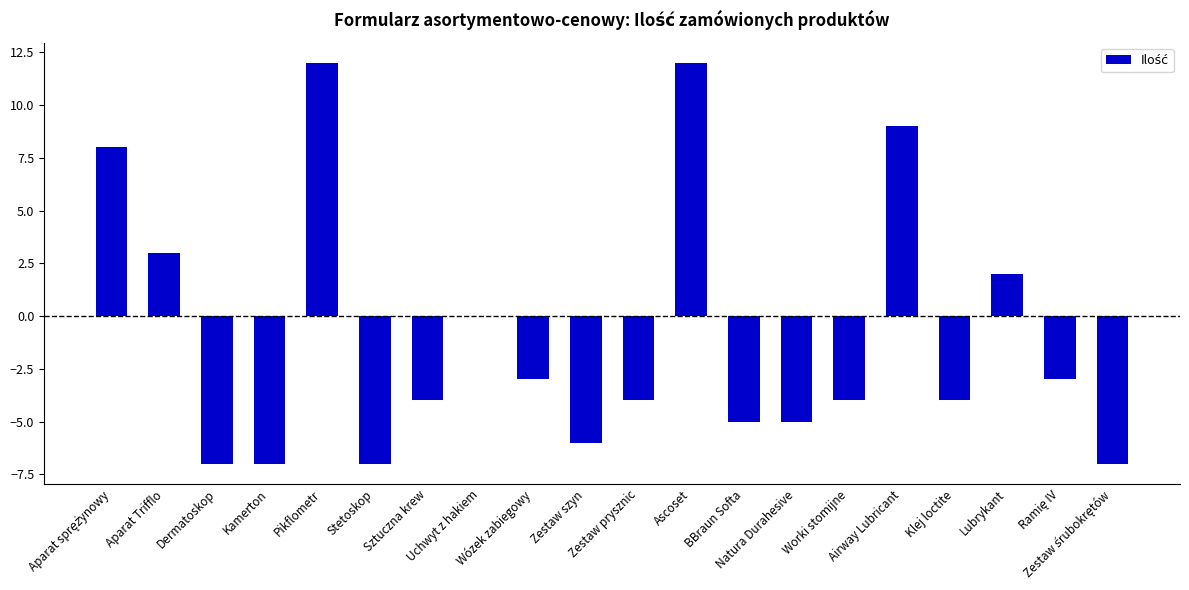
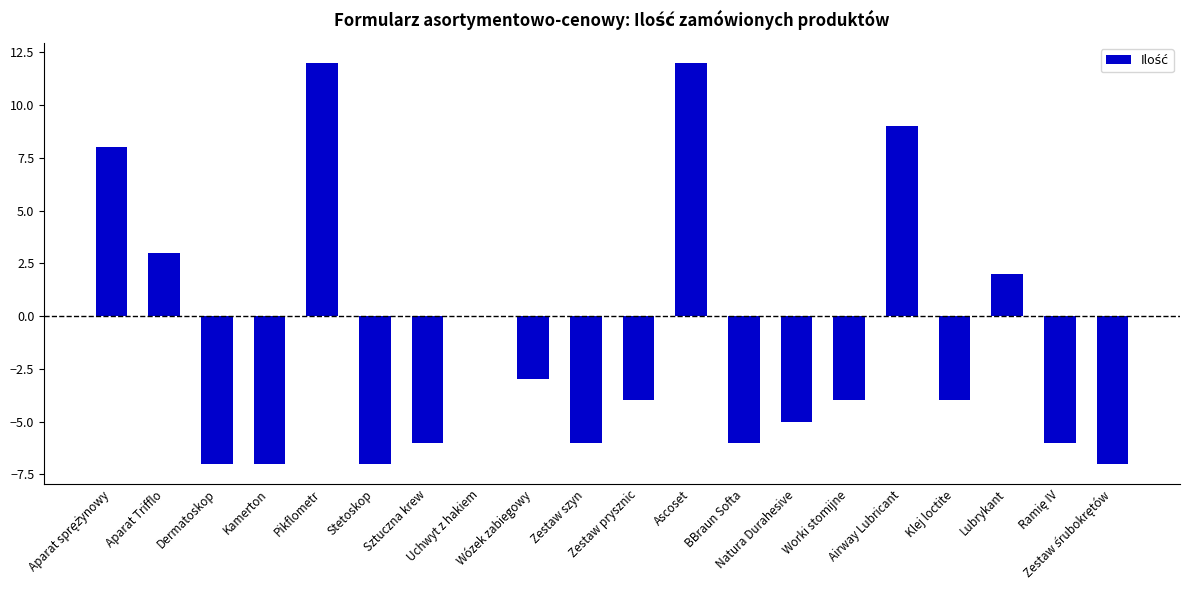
  {
    "Aparat sprężynowy": 8.0,
    "Aparat Trifflo": 3.0,
    "Dermatoskop": -7.0,
    "Kamerton": -7.0,
    "Pikflometr": 12.0,
    "Stetoskop": -7.0,
-   "Sztuczna krew": -4.0,
+   "Sztuczna krew": -6.0,
    "Uchwyt z hakiem": 0.0,
    "Wózek zabiegowy": -3.0,
    "Zestaw szyn": -6.0,
    "Zestaw prysznic": -4.0,
    "Ascoset": 12.0,
-   "BBraun Softa": -5.0,
+   "BBraun Softa": -6.0,
    "Natura Durahesive": -5.0,
    "Worki stomijne": -4.0,
    "Airway Lubricant": 9.0,
    "Klej loctite": -4.0,
    "Lubrykant": 2.0,
-   "Ramię IV": -3.0,
+   "Ramię IV": -6.0,
    "Zestaw śrubokrętów": -7.0
  }
